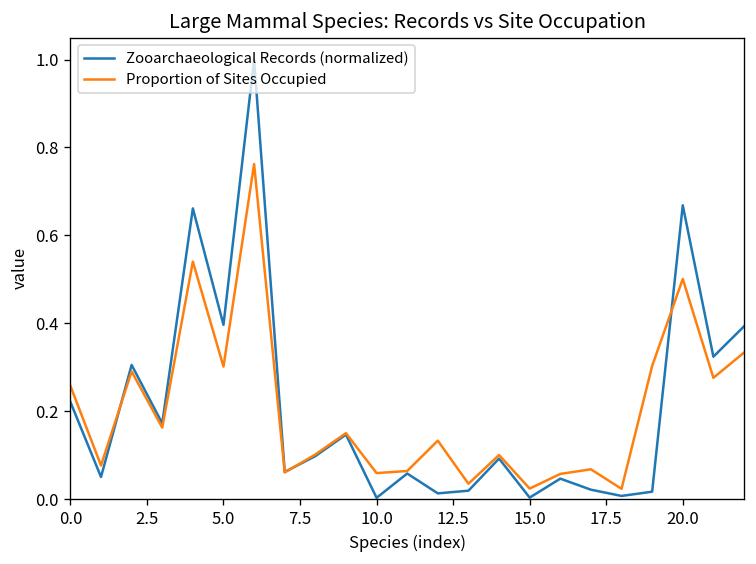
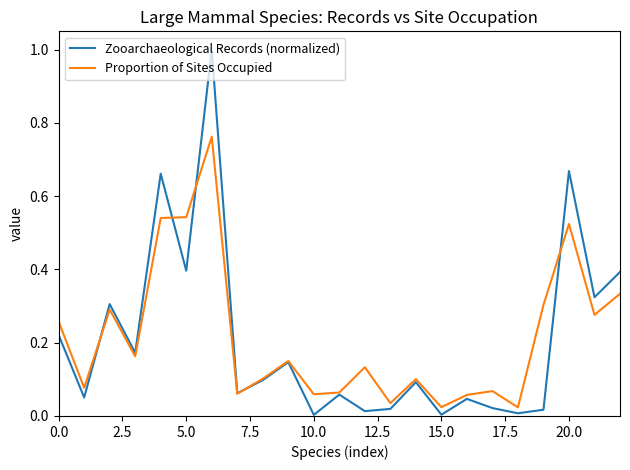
  {
    "Zooarchaeological Records (normalized)": {
      "0.0": 0.22,
      "5.0": 0.40,
      "10.0": 0.00,
      "15.0": 0.00,
      "20.0": 0.67
    },
    "Proportion of Sites Occupied": {
      "0.0": 0.26,
-     "5.0": 0.30,
+     "5.0": 0.54,
      "10.0": 0.06,
      "15.0": 0.02,
-     "20.0": 0.50
+     "20.0": 0.52
    }
  }
